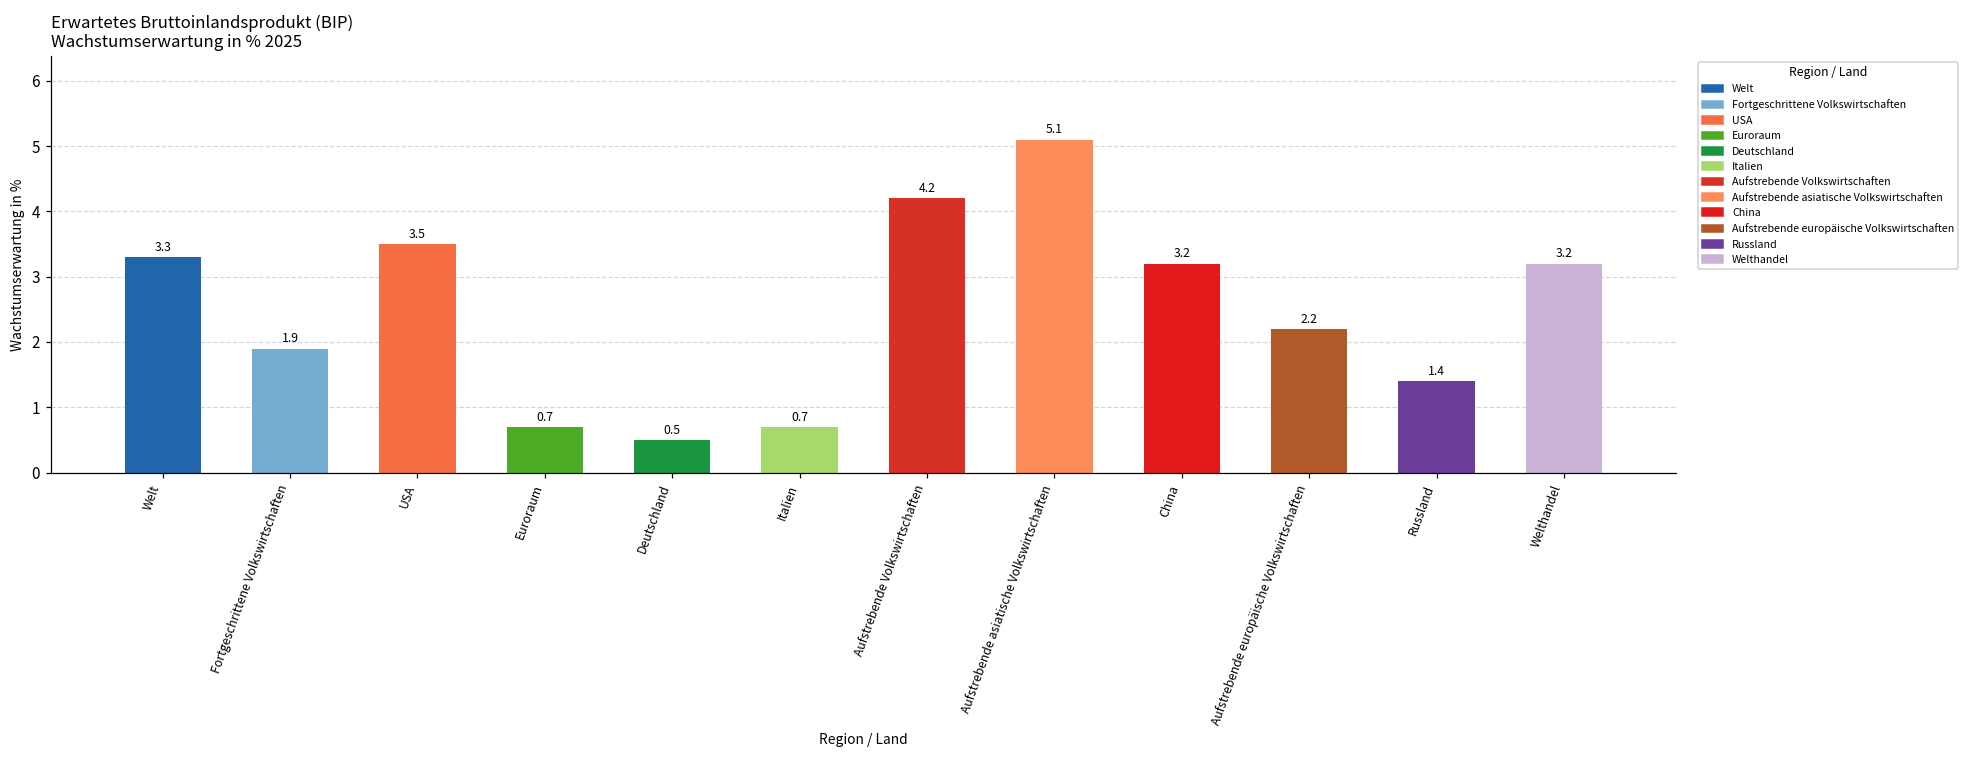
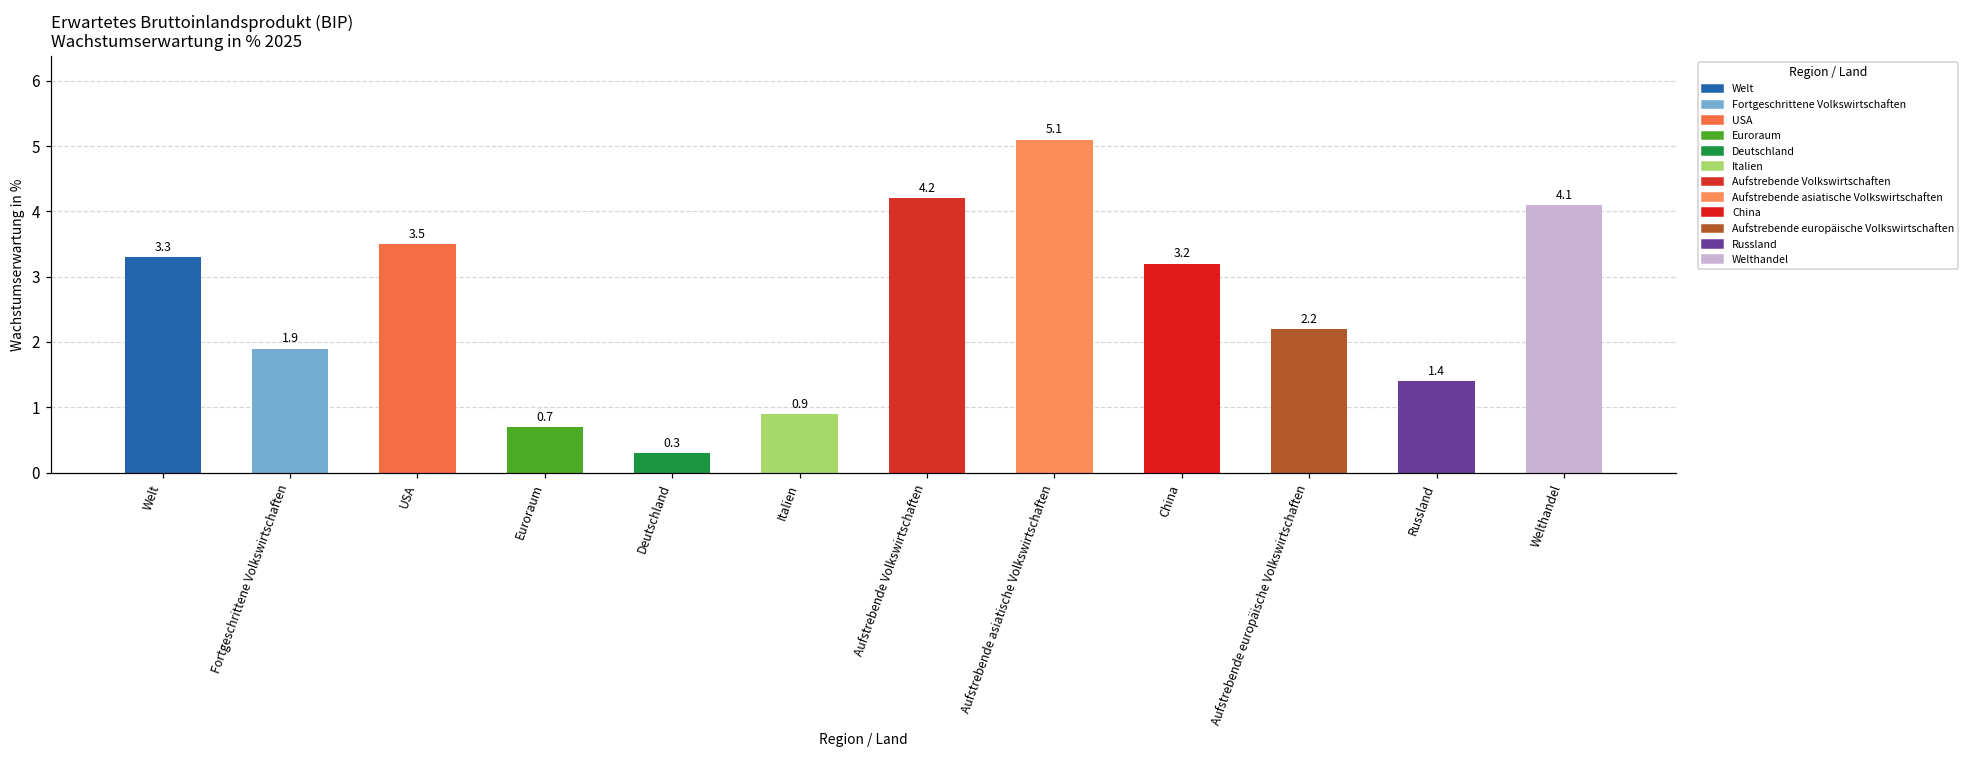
  {
    "Welt": 3.3,
    "Fortgeschrittene Volkswirtschaften": 1.9,
    "USA": 3.5,
    "Euroraum": 0.7,
-   "Deutschland": 0.5,
-   "Italien": 0.7,
+   "Deutschland": 0.3,
+   "Italien": 0.9,
    "Aufstrebende Volkswirtschaften": 4.2,
    "Aufstrebende asiatische Volkswirtschaften": 5.1,
    "China": 3.2,
    "Aufstrebende europäische Volkswirtschaften": 2.2,
    "Russland": 1.4,
-   "Welthandel": 3.2
+   "Welthandel": 4.1
  }
